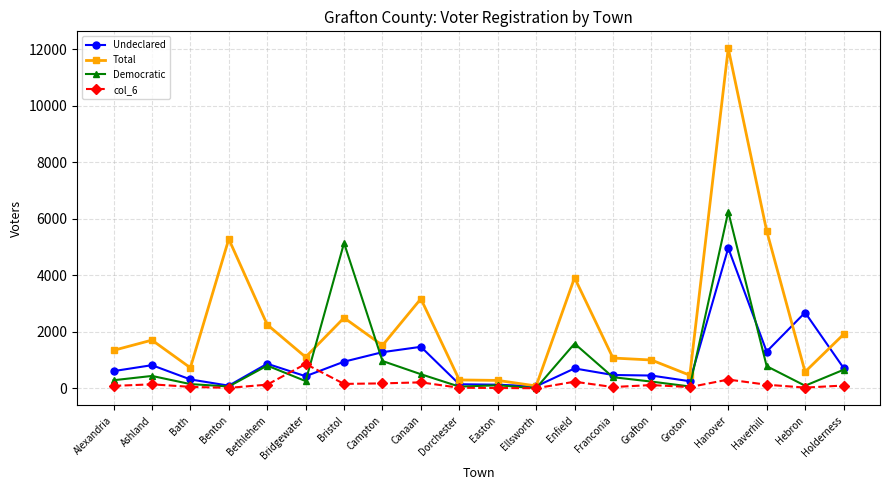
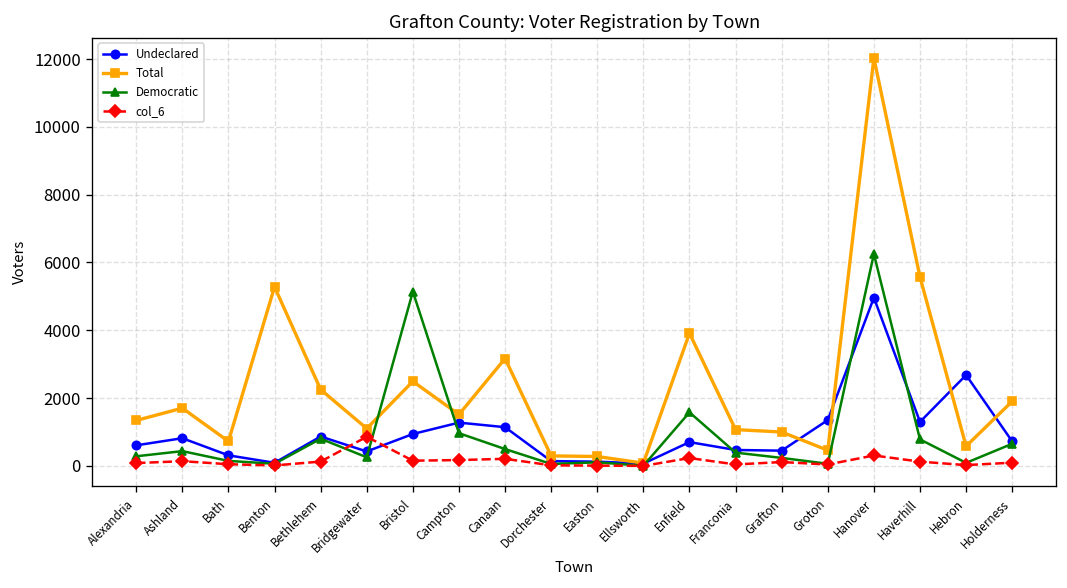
  {
    "Undeclared": {
      "Alexandria": 600,
      "Ashland": 800,
      "Bath": 300,
      "Bridgewater": 400,
      "Bristol": 900,
      "Campton": 1300,
-     "Canaan": 1500,
+     "Canaan": 1100,
      "Enfield": 700,
      "Grafton": 500,
-     "Groton": 300,
+     "Groton": 1400,
      "Hanover": 5000,
      "Haverhill": 1300,
      "Hebron": 2700
    },
    "Total": {
      "Alexandria": 1300,
      "Ashland": 1700,
      "Bath": 700,
      "Benton": 5300,
      "Bethlehem": 2300,
      "Bridgewater": 1100,
      "Bristol": 2500,
      "Campton": 1500,
      "Canaan": 3200,
      "Dorchester": 300,
      "Easton": 300,
      "Enfield": 3900,
      "Franconia": 1100,
      "Grafton": 1000,
      "Groton": 500,
      "Hanover": 12000,
      "Haverhill": 5600,
      "Hebron": 600,
      "Holderness": 1900
    },
    "Democratic": {
      "Alexandria": 300,
      "Ashland": 400,
      "Bath": 100,
      "Bridgewater": 300,
      "Bristol": 5100,
      "Campton": 1000,
      "Canaan": 500,
      "Enfield": 1600,
      "Grafton": 200,
      "Hanover": 6300,
      "Haverhill": 800
    },
    "col_6": {
      "Alexandria": 100,
      "Ashland": 100,
      "Bath": 100,
      "Bethlehem": 100,
      "Bridgewater": 900,
      "Bristol": 200,
      "Campton": 200,
      "Canaan": 200,
      "Easton": 0,
      "Enfield": 200,
      "Franconia": 0,
      "Grafton": 100,
      "Hanover": 300,
      "Haverhill": 100,
      "Holderness": 100
    }
  }
